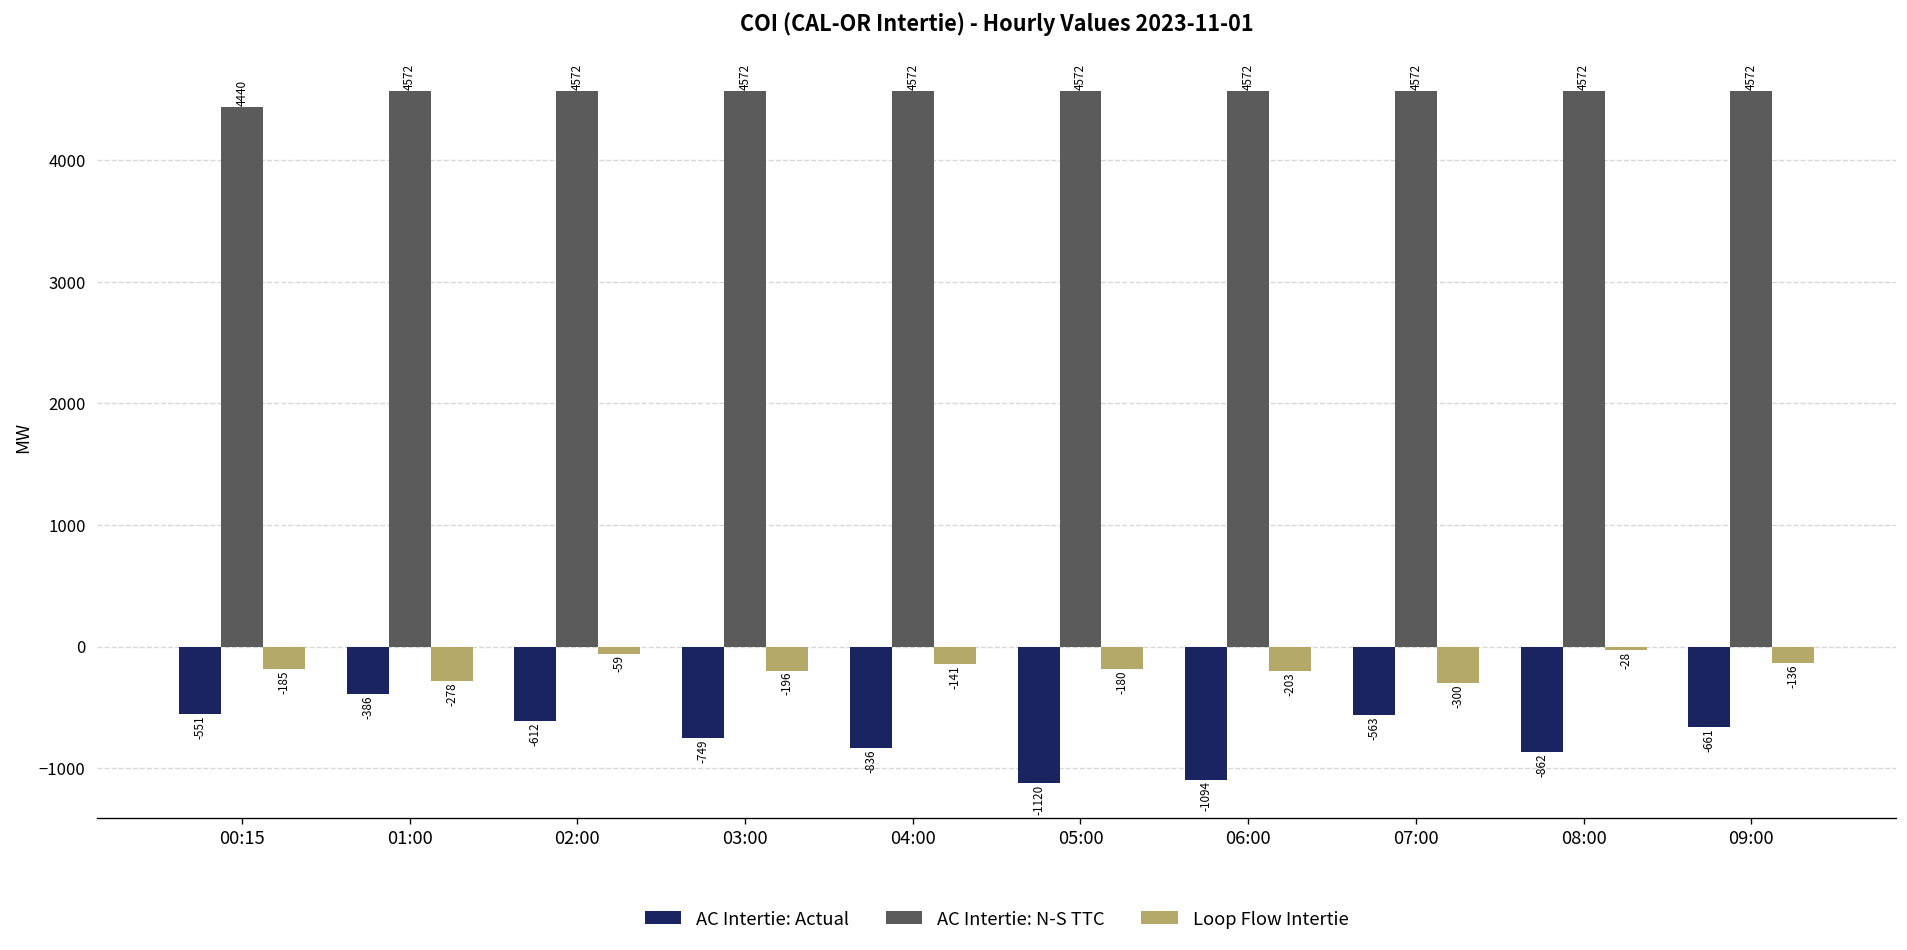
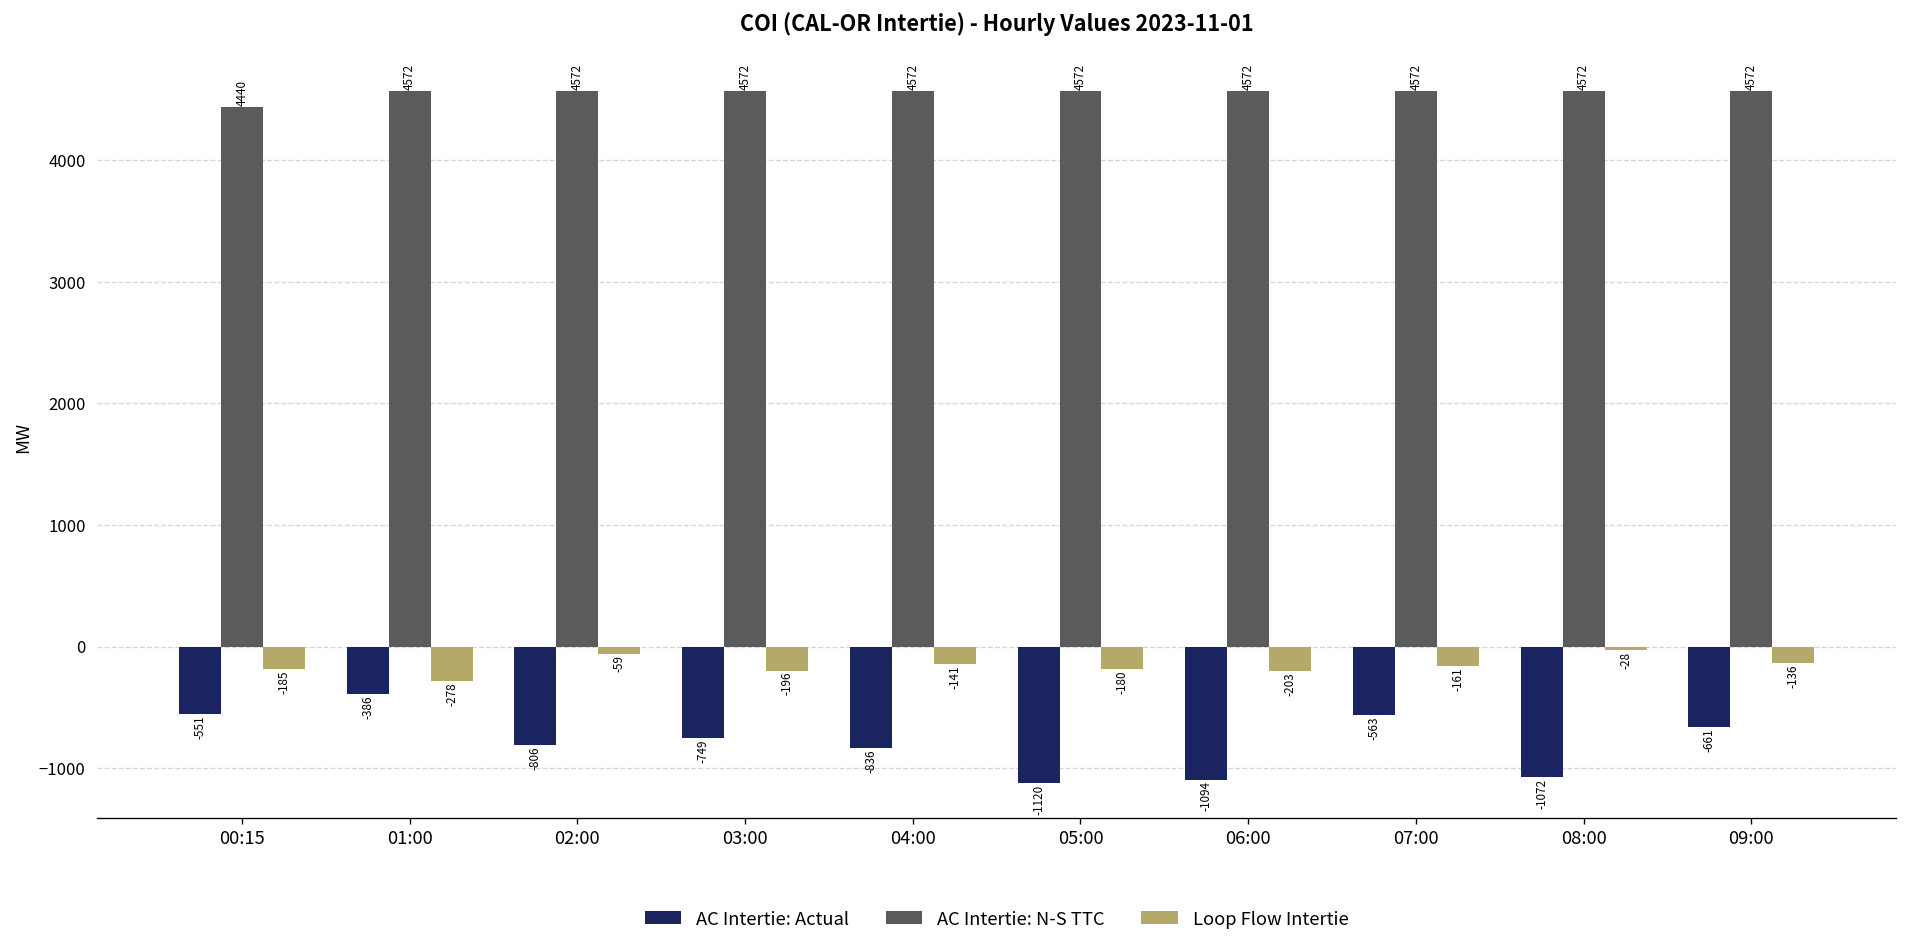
  {
    "AC Intertie: Actual": {
      "00:15": -551,
      "01:00": -386,
-     "02:00": -612,
+     "02:00": -806,
      "03:00": -749,
      "04:00": -836,
      "05:00": -1120,
      "06:00": -1094,
      "07:00": -563,
-     "08:00": -862,
+     "08:00": -1072,
      "09:00": -661
    },
    "AC Intertie: N-S TTC": {
      "00:15": 4440,
      "01:00": 4572,
      "02:00": 4572,
      "03:00": 4572,
      "04:00": 4572,
      "05:00": 4572,
      "06:00": 4572,
      "07:00": 4572,
      "08:00": 4572,
      "09:00": 4572
    },
    "Loop Flow Intertie": {
      "00:15": -185,
      "01:00": -278,
      "02:00": -59,
      "03:00": -196,
      "04:00": -141,
      "05:00": -180,
      "06:00": -203,
-     "07:00": -300,
+     "07:00": -161,
      "08:00": -28,
      "09:00": -136
    }
  }
